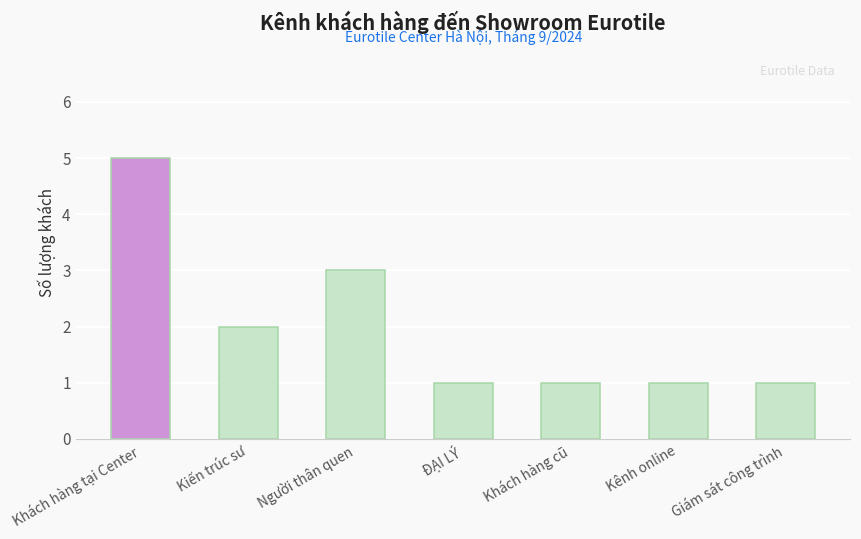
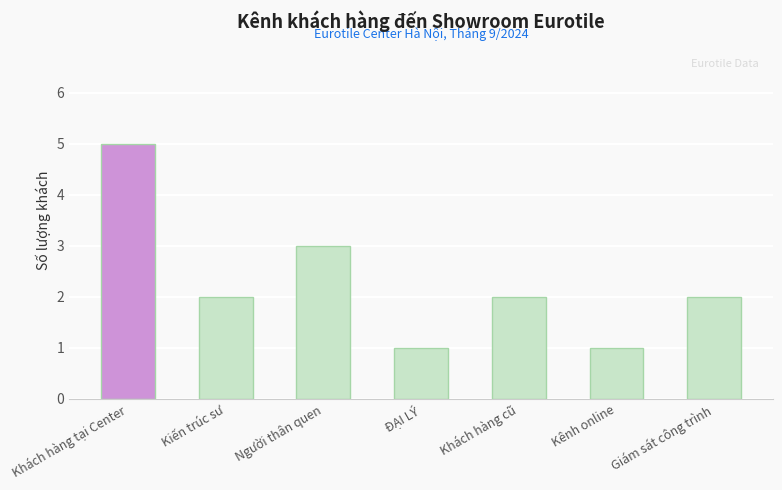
  {
    "Khách hàng tại Center": 5,
    "Kiến trúc sư": 2,
    "Người thân quen": 3,
    "ĐẠI LÝ": 1,
-   "Khách hàng cũ": 1,
+   "Khách hàng cũ": 2,
    "Kênh online": 1,
-   "Giám sát công trình": 1
+   "Giám sát công trình": 2
  }
